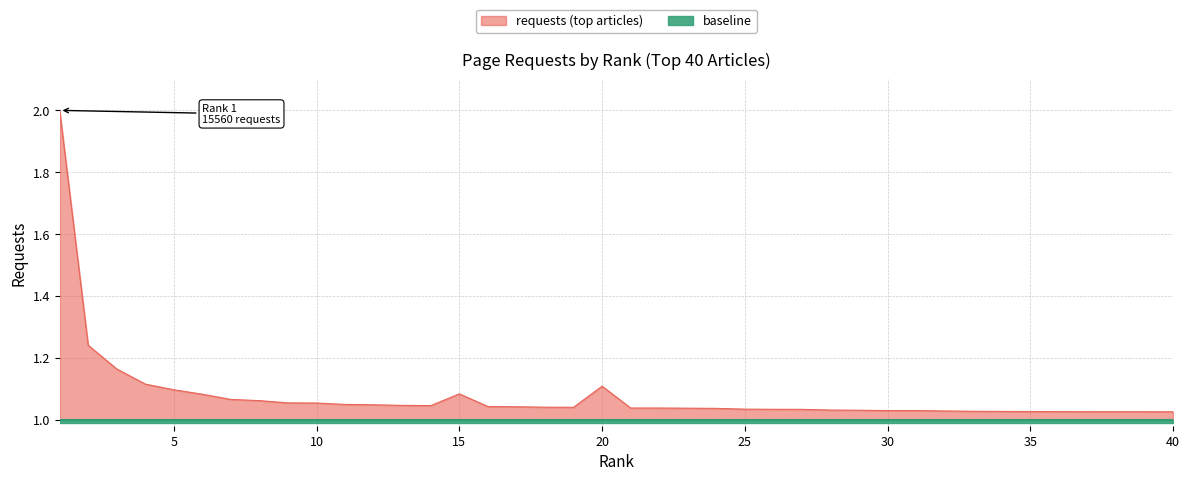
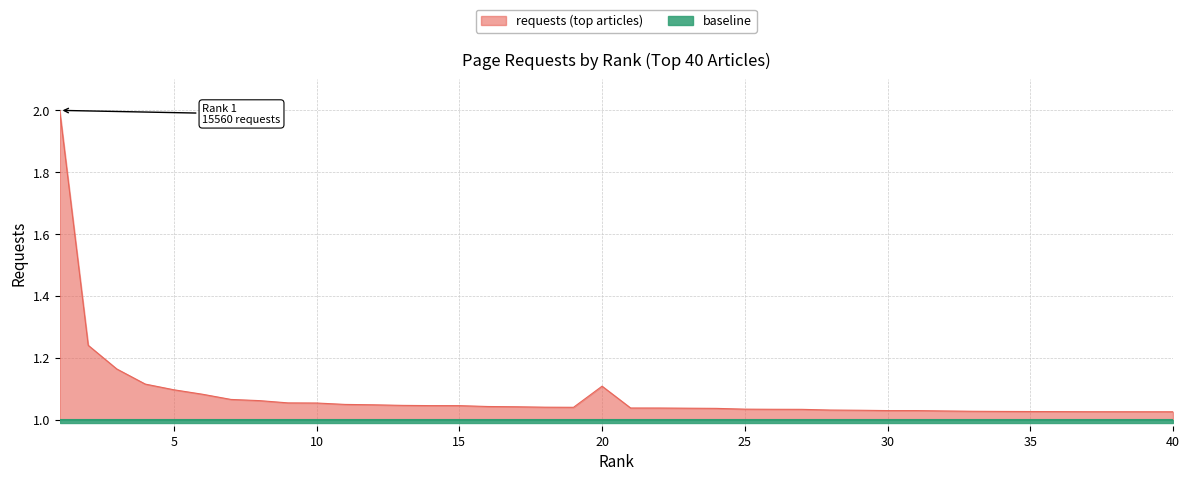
  {
    "requests (top articles)": {
      "5": 1.10,
      "10": 1.05,
-     "15": 1.08,
+     "15": 1.04,
      "20": 1.11,
      "25": 1.03,
      "30": 1.03,
      "35": 1.03,
      "40": 1.03
    },
    "baseline": {
      "5": 1.00,
      "10": 1.00,
      "15": 1.00,
      "20": 1.00,
      "25": 1.00,
      "30": 1.00,
      "35": 1.00,
      "40": 1.00
    }
  }
